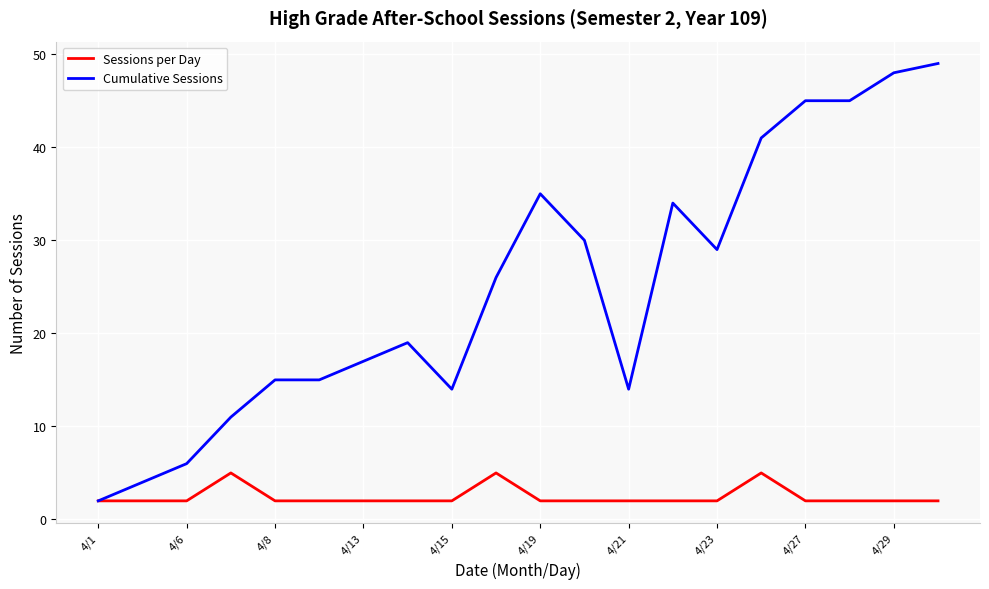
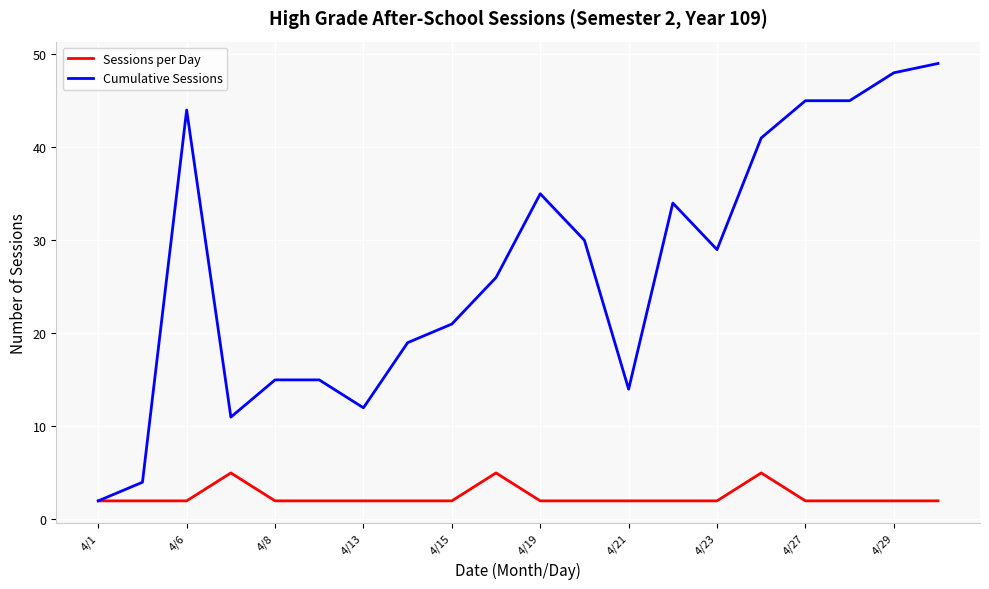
  {
    "Sessions per Day": {
      "4/6": 2,
      "4/8": 2,
      "4/13": 2,
      "4/15": 2,
      "4/19": 2,
      "4/21": 2,
      "4/23": 2,
      "4/27": 2,
      "4/29": 2
    },
    "Cumulative Sessions": {
-     "4/6": 6,
+     "4/6": 44,
      "4/8": 15,
-     "4/13": 17,
-     "4/15": 14,
+     "4/13": 12,
+     "4/15": 21,
      "4/19": 35,
      "4/21": 14,
      "4/23": 29,
      "4/27": 45,
      "4/29": 48
    }
  }
